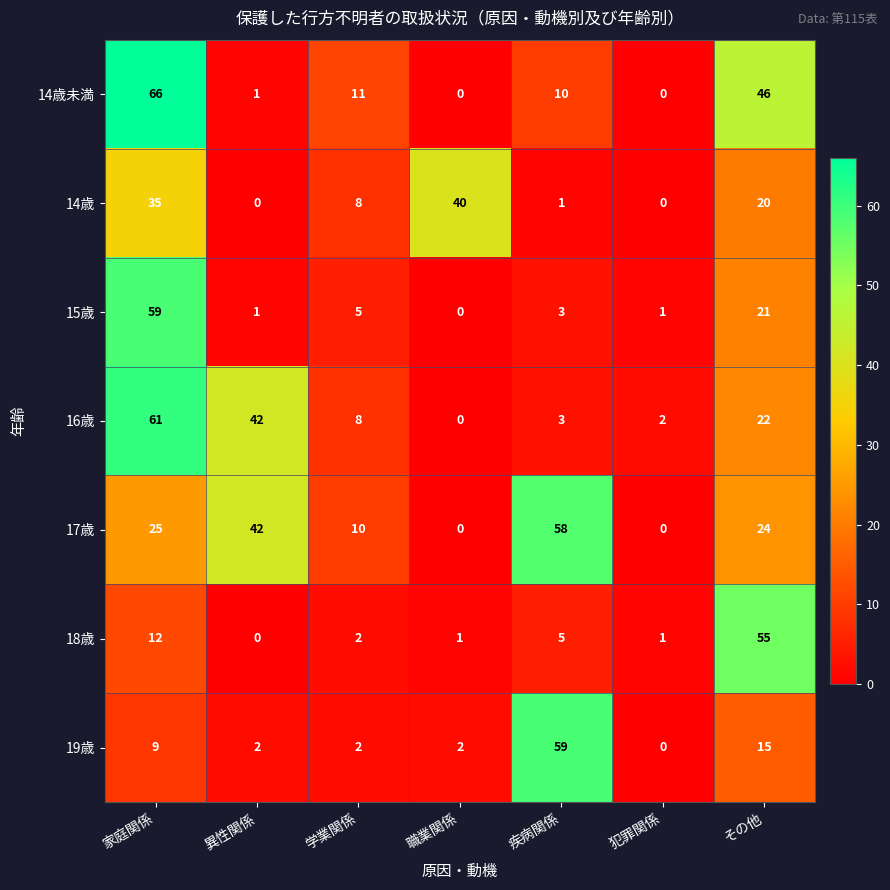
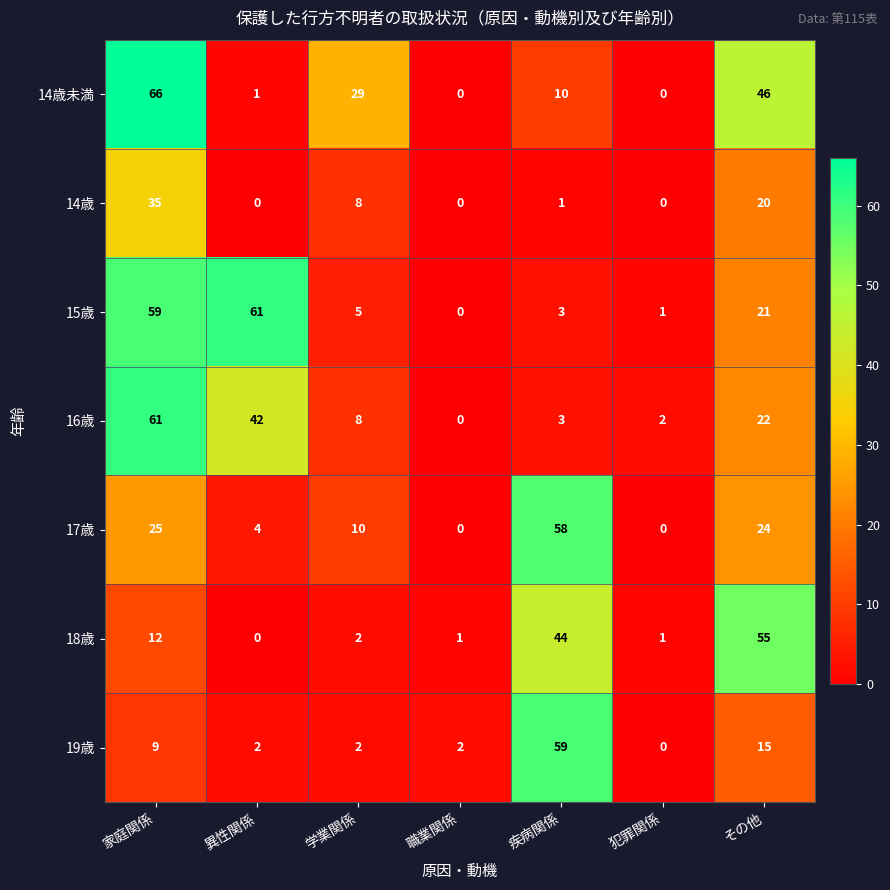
  {
    "14歳未満": {
      "家庭関係": 66,
      "異性関係": 1,
-     "学業関係": 11,
+     "学業関係": 29,
      "職業関係": 0,
      "疾病関係": 10,
      "犯罪関係": 0,
      "その他": 46
    },
    "14歳": {
      "家庭関係": 35,
      "異性関係": 0,
      "学業関係": 8,
-     "職業関係": 40,
+     "職業関係": 0,
      "疾病関係": 1,
      "犯罪関係": 0,
      "その他": 20
    },
    "15歳": {
      "家庭関係": 59,
-     "異性関係": 1,
+     "異性関係": 61,
      "学業関係": 5,
      "職業関係": 0,
      "疾病関係": 3,
      "犯罪関係": 1,
      "その他": 21
    },
    "16歳": {
      "家庭関係": 61,
      "異性関係": 42,
      "学業関係": 8,
      "職業関係": 0,
      "疾病関係": 3,
      "犯罪関係": 2,
      "その他": 22
    },
    "17歳": {
      "家庭関係": 25,
-     "異性関係": 42,
+     "異性関係": 4,
      "学業関係": 10,
      "職業関係": 0,
      "疾病関係": 58,
      "犯罪関係": 0,
      "その他": 24
    },
    "18歳": {
      "家庭関係": 12,
      "異性関係": 0,
      "学業関係": 2,
      "職業関係": 1,
-     "疾病関係": 5,
+     "疾病関係": 44,
      "犯罪関係": 1,
      "その他": 55
    },
    "19歳": {
      "家庭関係": 9,
      "異性関係": 2,
      "学業関係": 2,
      "職業関係": 2,
      "疾病関係": 59,
      "犯罪関係": 0,
      "その他": 15
    }
  }
